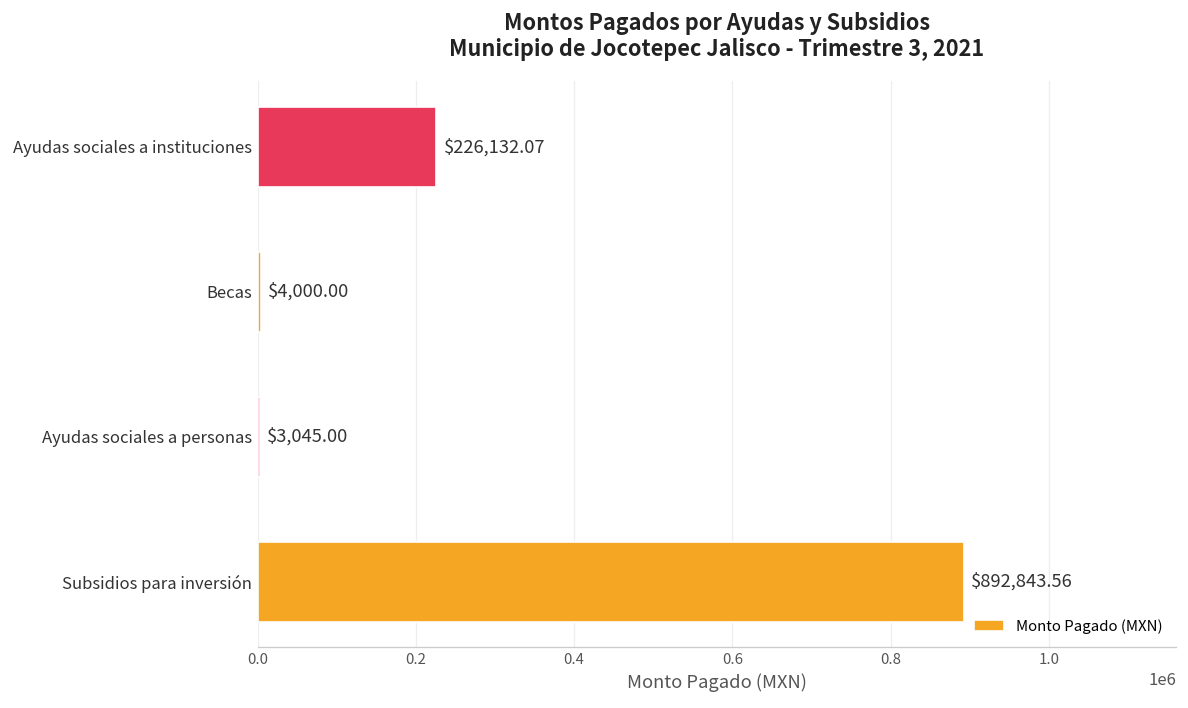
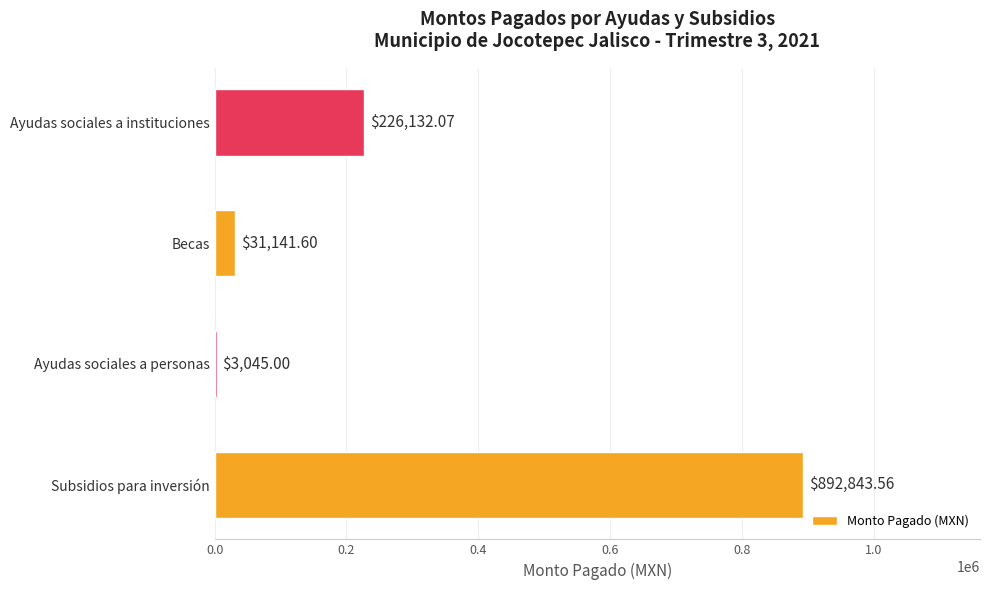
  {
    "Ayudas sociales a instituciones": "$226,132.07",
-   "Becas": "$4,000.00",
+   "Becas": "$31,141.60",
    "Ayudas sociales a personas": "$3,045.00",
    "Subsidios para inversión": "$892,843.56"
  }
